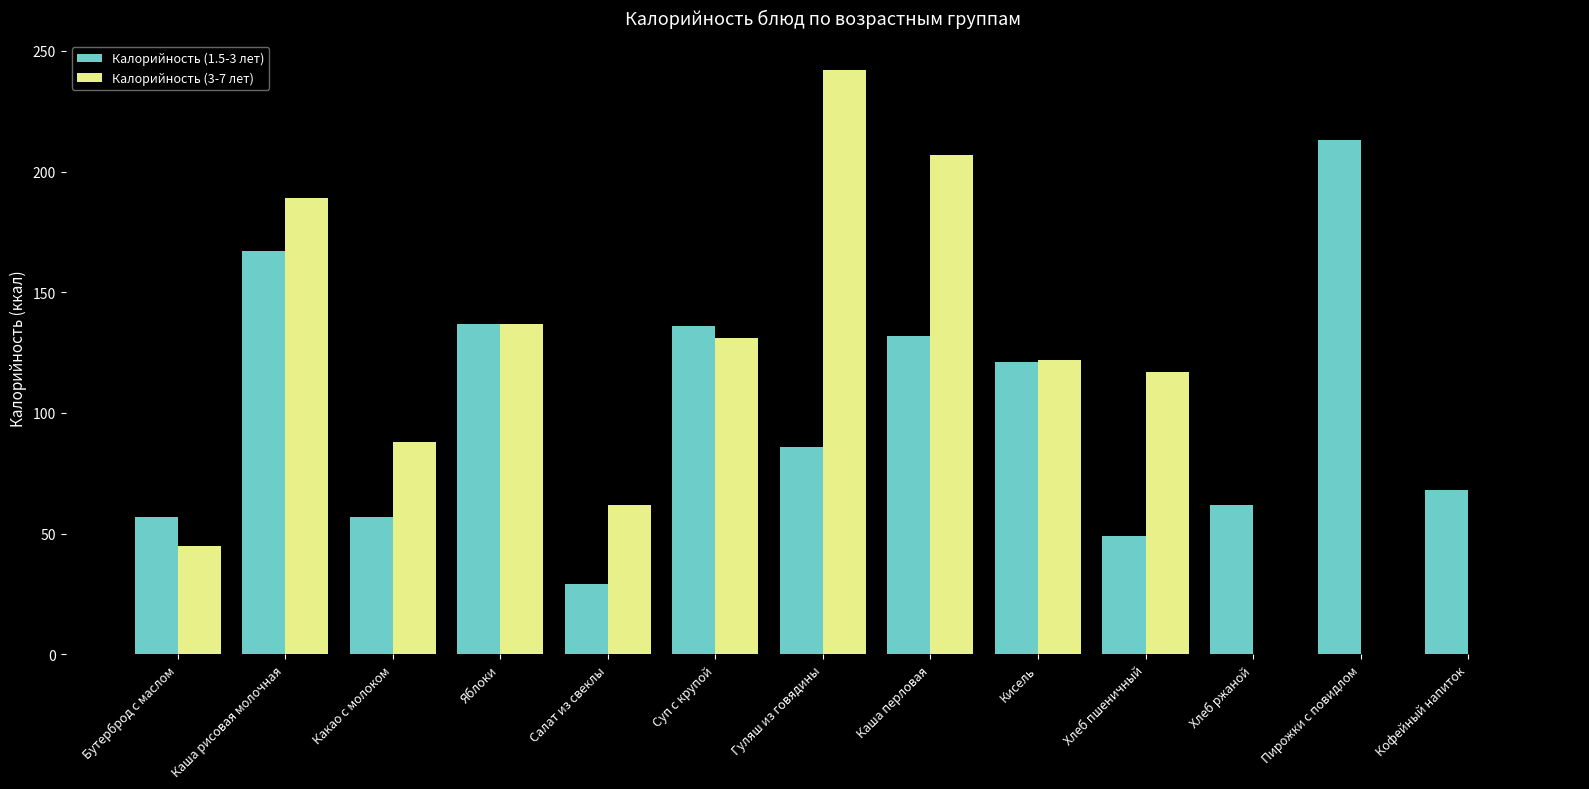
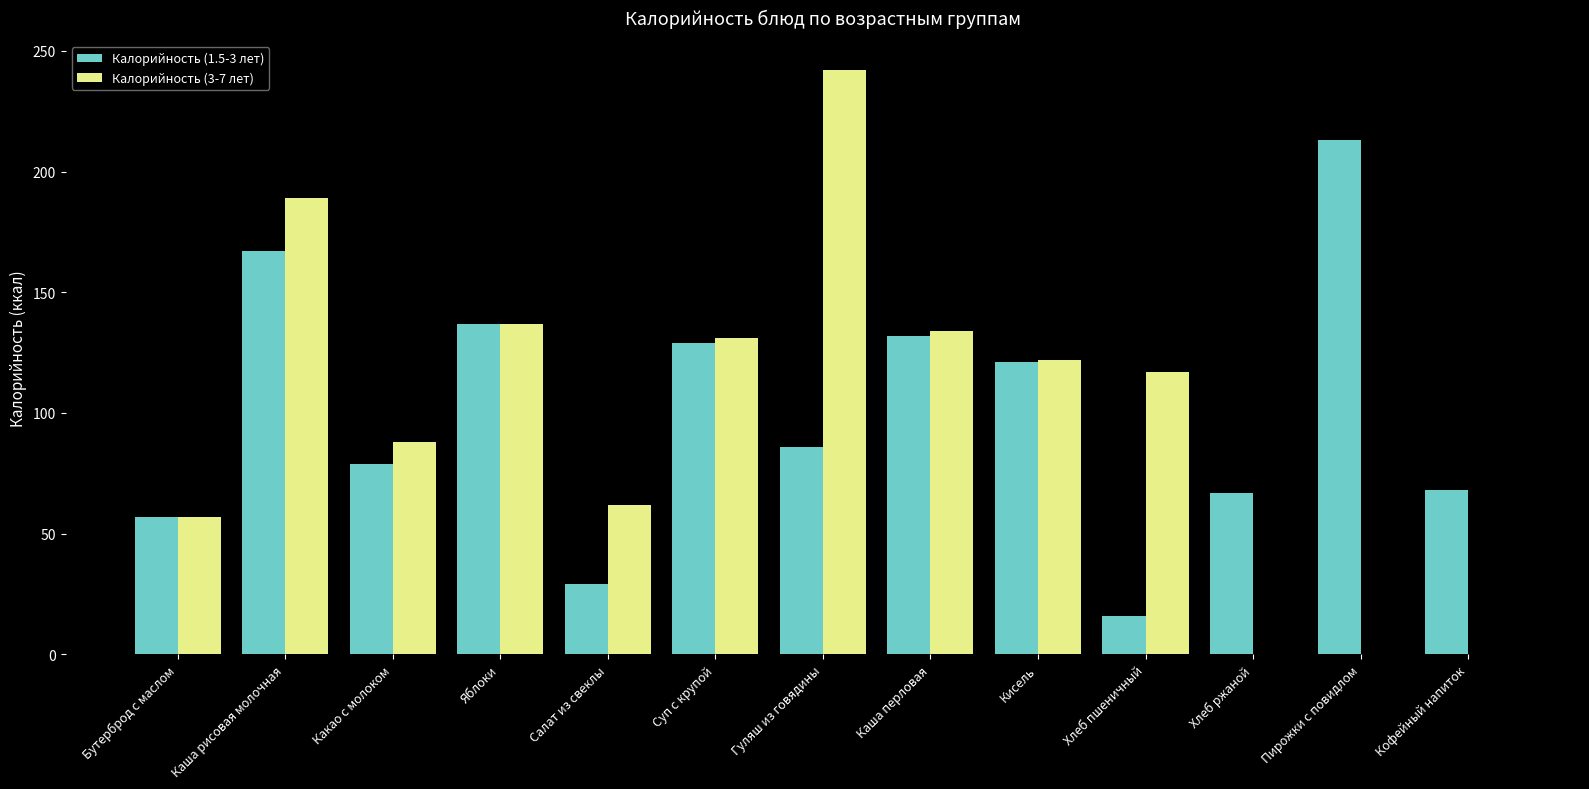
  {
    "Калорийность (1.5-3 лет)": {
      "Бутерброд с маслом": 57,
      "Каша рисовая молочная": 167,
-     "Какао с молоком": 57,
+     "Какао с молоком": 79,
      "Яблоки": 137,
      "Салат из свеклы": 29,
-     "Суп с крупой": 136,
+     "Суп с крупой": 129,
      "Гуляш из говядины": 86,
      "Каша перловая": 132,
      "Кисель": 121,
-     "Хлеб пшеничный": 49,
-     "Хлеб ржаной": 62,
+     "Хлеб пшеничный": 16,
+     "Хлеб ржаной": 67,
      "Пирожки с повидлом": 213,
      "Кофейный напиток": 68
    },
    "Калорийность (3-7 лет)": {
-     "Бутерброд с маслом": 45,
+     "Бутерброд с маслом": 57,
      "Каша рисовая молочная": 189,
      "Какао с молоком": 88,
      "Яблоки": 137,
      "Салат из свеклы": 62,
      "Суп с крупой": 131,
      "Гуляш из говядины": 242,
-     "Каша перловая": 207,
+     "Каша перловая": 134,
      "Кисель": 122,
      "Хлеб пшеничный": 117,
      "Хлеб ржаной": 0,
      "Пирожки с повидлом": 0,
      "Кофейный напиток": 0
    }
  }
